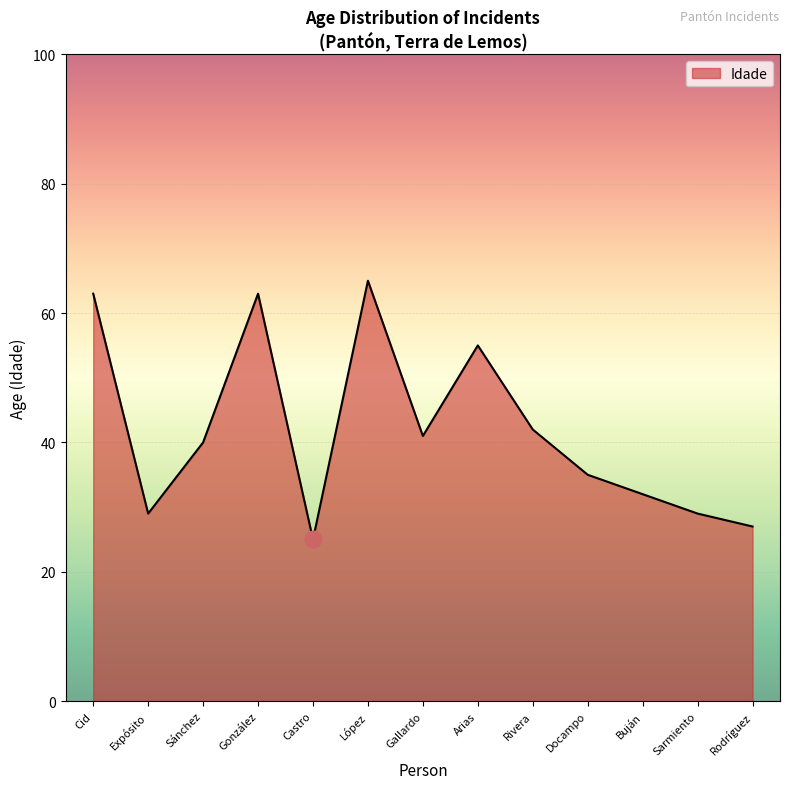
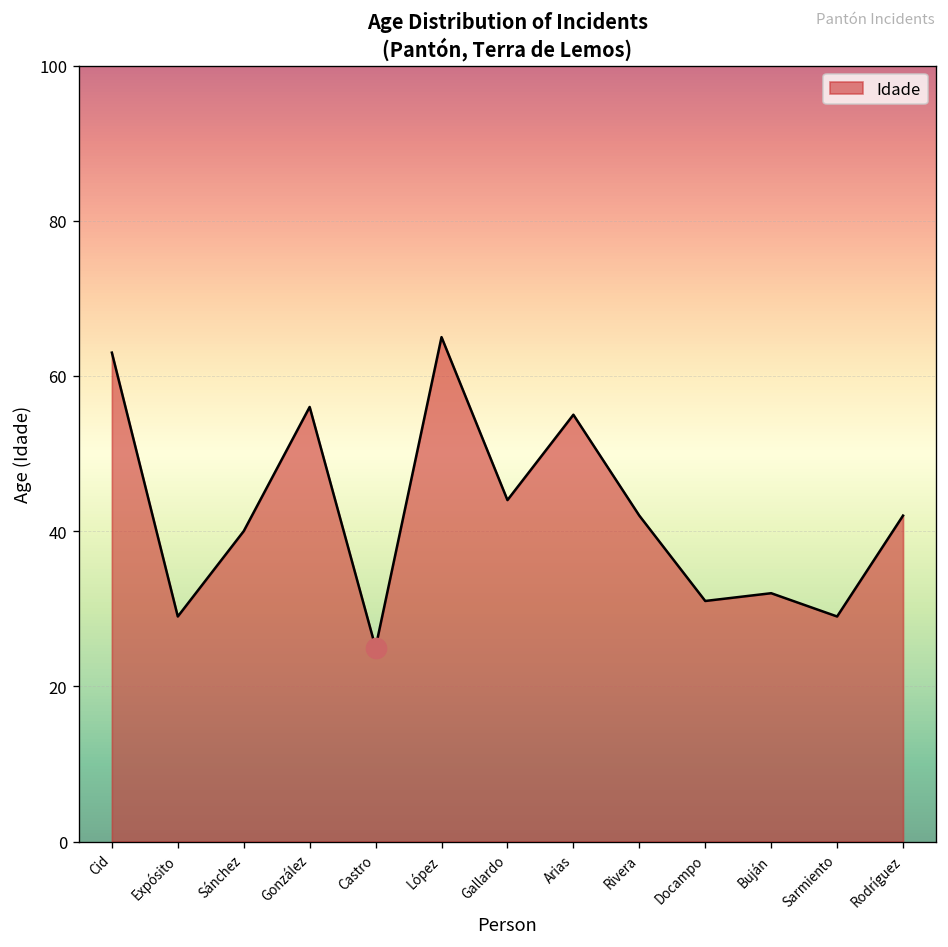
  {
    "Idade": {
      "Cid": 63,
      "Expósito": 29,
      "Sánchez": 40,
-     "González": 63,
+     "González": 56,
      "López": 65,
-     "Gallardo": 41,
+     "Gallardo": 44,
      "Arias": 55,
      "Rivera": 42,
-     "Docampo": 35,
+     "Docampo": 31,
      "Buján": 32,
      "Sarmiento": 29,
-     "Rodríguez": 27
+     "Rodríguez": 42
    }
  }
